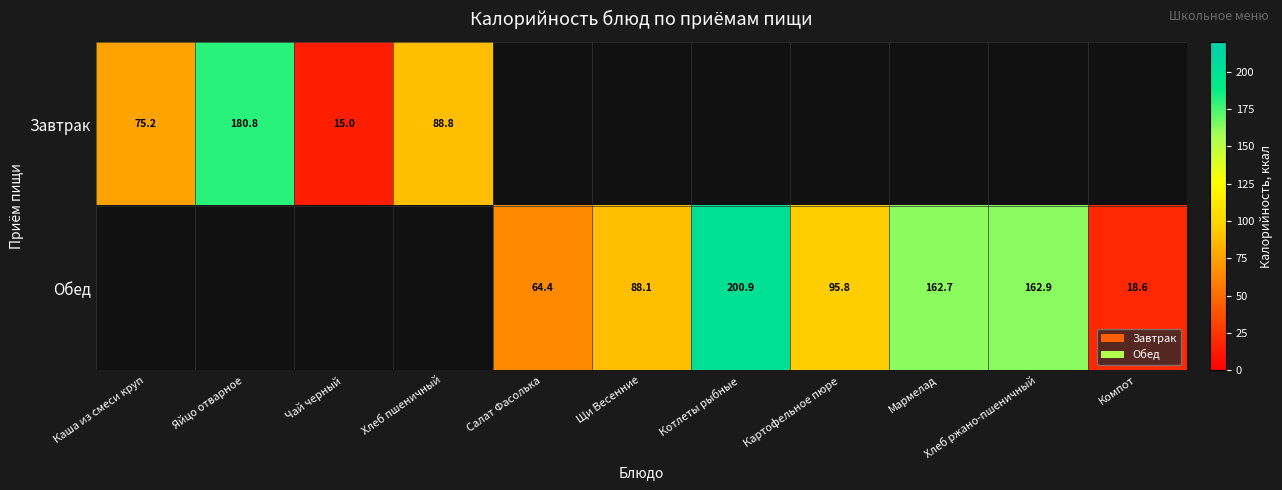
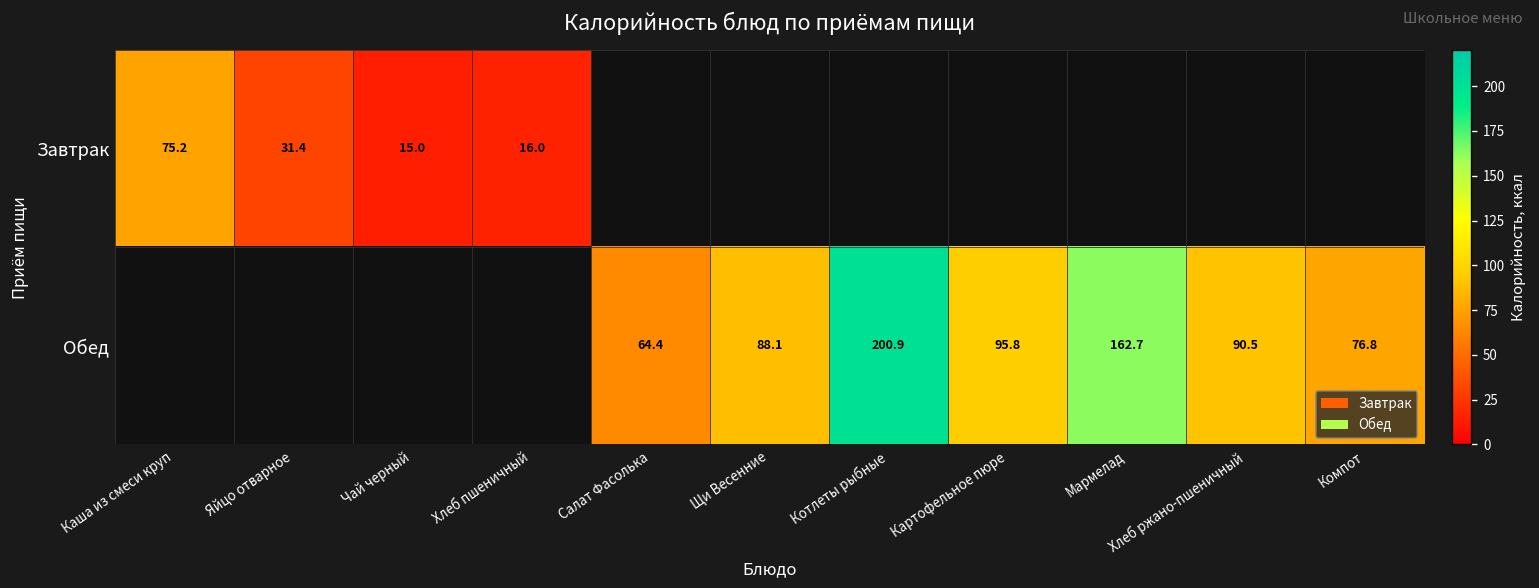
  {
    "Завтрак": {
      "Каша из смеси круп": 75.2,
-     "Яйцо отварное": 180.8,
+     "Яйцо отварное": 31.4,
      "Чай черный": 15.0,
-     "Хлеб пшеничный": 88.8
+     "Хлеб пшеничный": 16.0
    },
    "Обед": {
      "Салат Фасолька": 64.4,
      "Щи Весенние": 88.1,
      "Котлеты рыбные": 200.9,
      "Картофельное пюре": 95.8,
      "Мармелад": 162.7,
-     "Хлеб ржано-пшеничный": 162.9,
-     "Компот": 18.6
+     "Хлеб ржано-пшеничный": 90.5,
+     "Компот": 76.8
    }
  }
